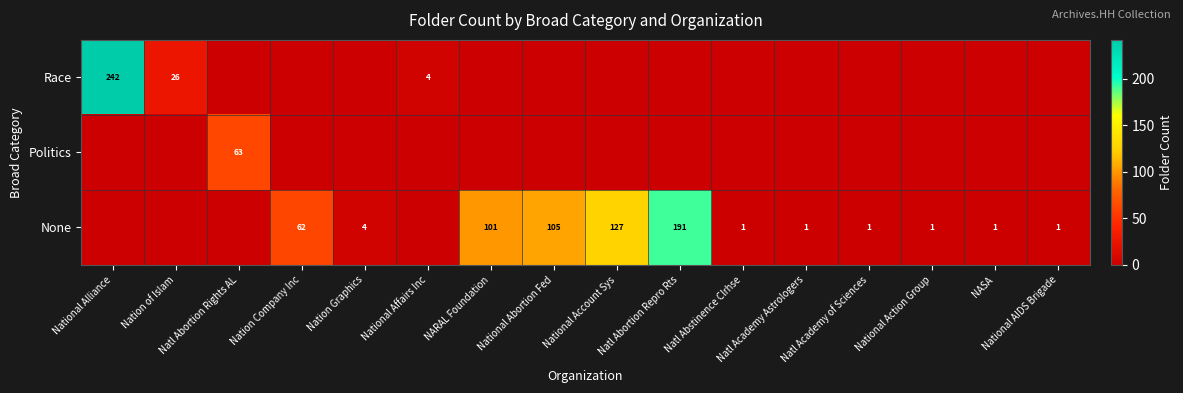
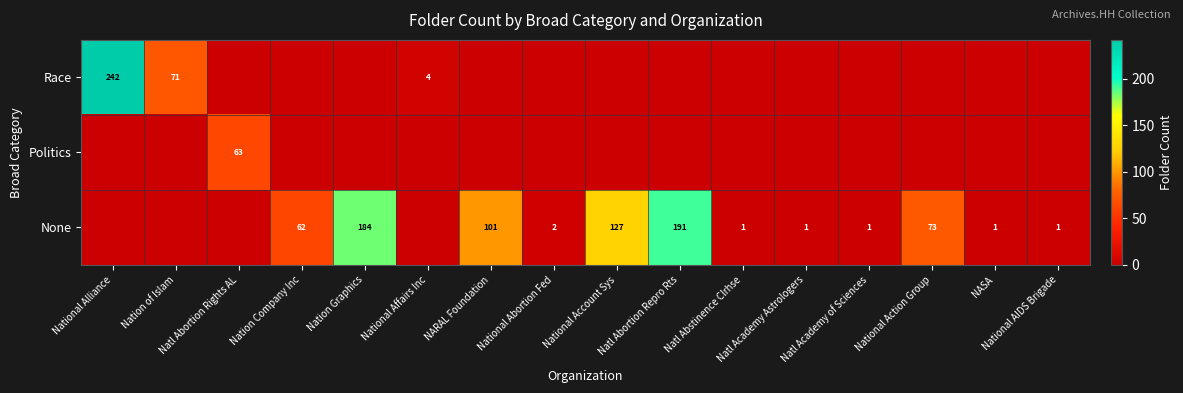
  {
    "Race": {
      "National Alliance": 242,
-     "Nation of Islam": 26,
+     "Nation of Islam": 71,
      "National Affairs Inc": 4
    },
    "Politics": {
      "Natl Abortion Rights AL": 63
    },
    "None": {
      "Nation Company Inc": 62,
-     "Nation Graphics": 4,
+     "Nation Graphics": 184,
      "NARAL Foundation": 101,
-     "National Abortion Fed": 105,
+     "National Abortion Fed": 2,
      "National Account Sys": 127,
      "Natl Abortion Repro Rts": 191,
      "Natl Abstinence Clrhse": 1,
      "Natl Academy Astrologers": 1,
      "Natl Academy of Sciences": 1,
-     "National Action Group": 1,
+     "National Action Group": 73,
      "NASA": 1,
      "National AIDS Brigade": 1
    }
  }
